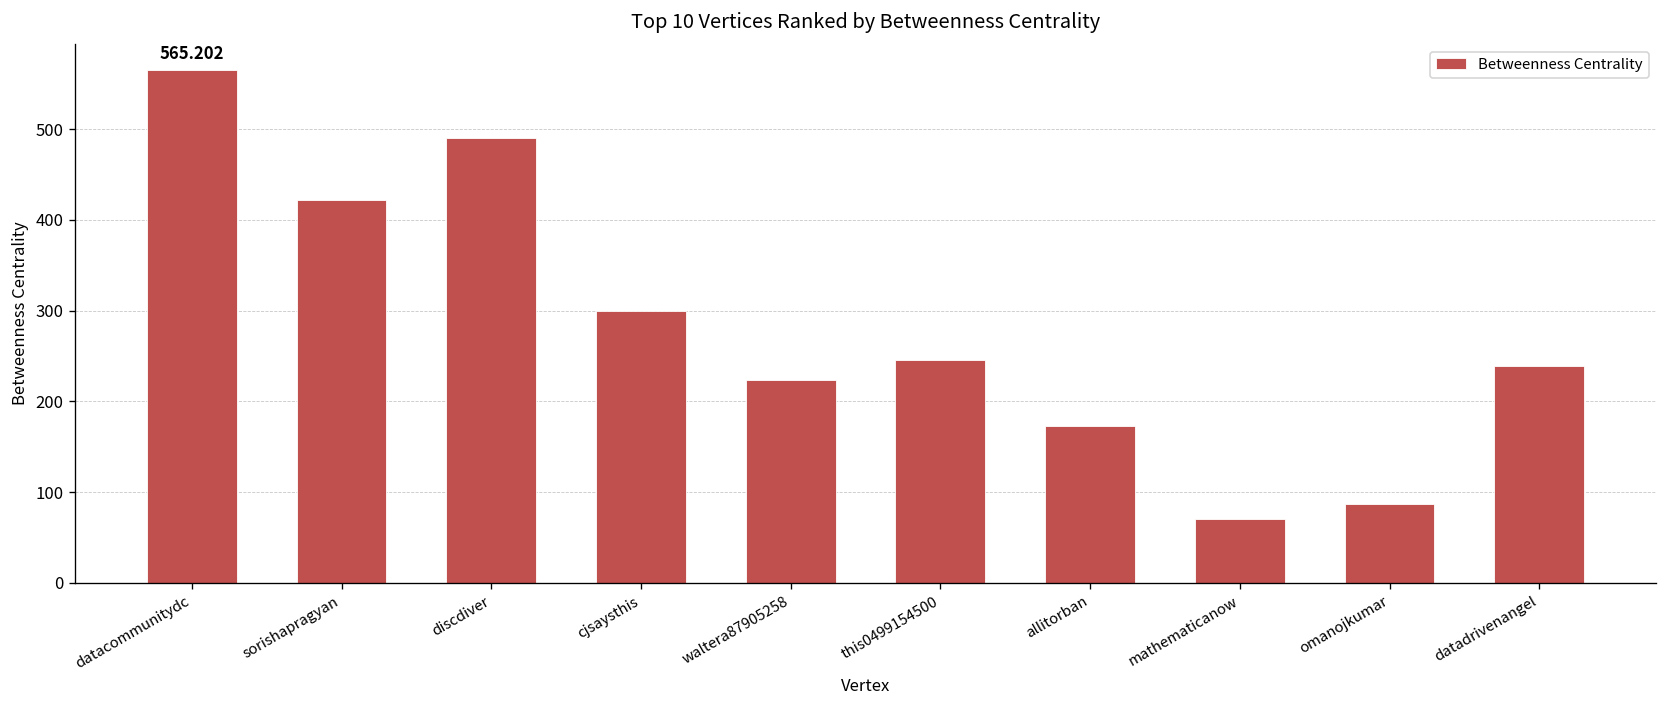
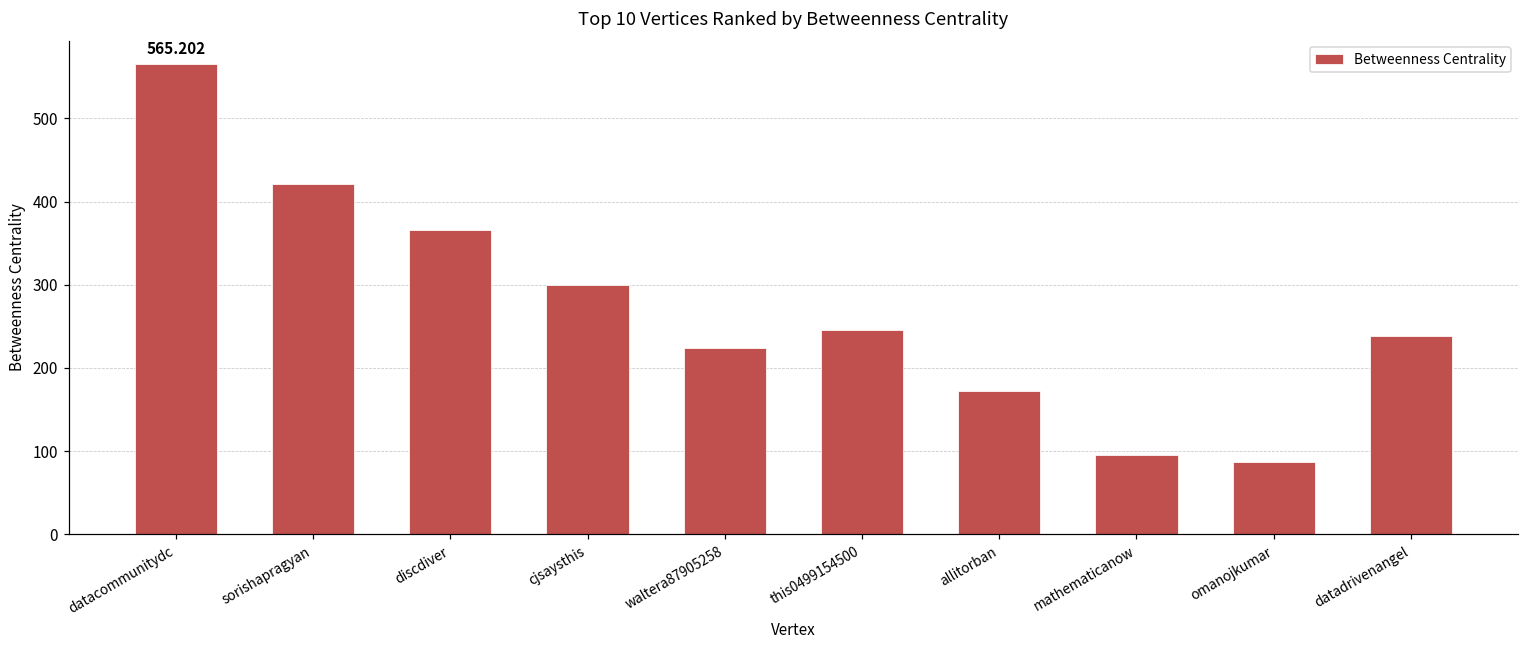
  {
    "sorishapragyan": 420,
-   "discdiver": 490,
+   "discdiver": 370,
    "cjsaysthis": 300,
    "waltera87905258": 220,
    "this0499154500": 250,
    "allitorban": 170,
-   "mathematicanow": 70,
+   "mathematicanow": 100,
    "omanojkumar": 90,
    "datadrivenangel": 240
  }
